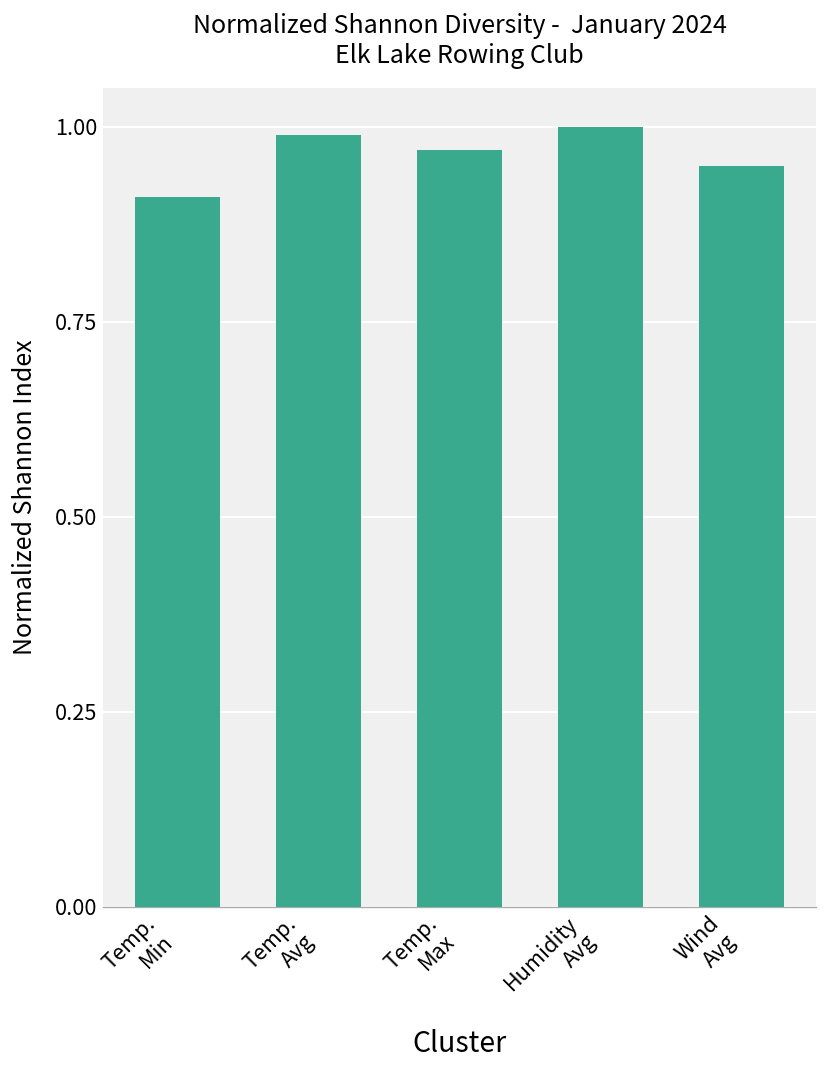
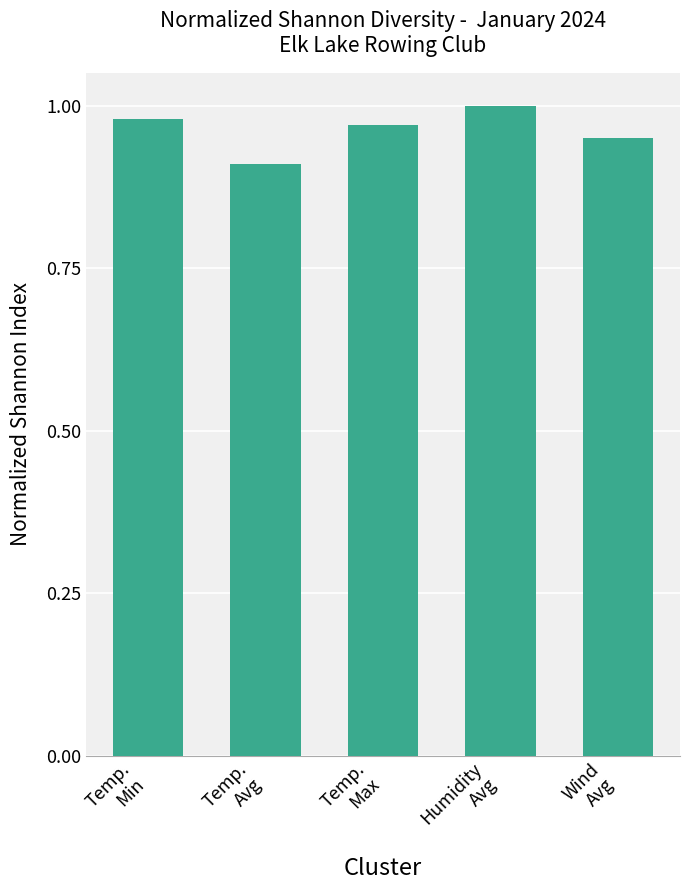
  {
-   "Temp. Min": 0.91,
-   "Temp. Avg": 0.99,
+   "Temp. Min": 0.98,
+   "Temp. Avg": 0.91,
    "Temp. Max": 0.97,
    "Humidity Avg": 1.00,
    "Wind Avg": 0.95
  }
